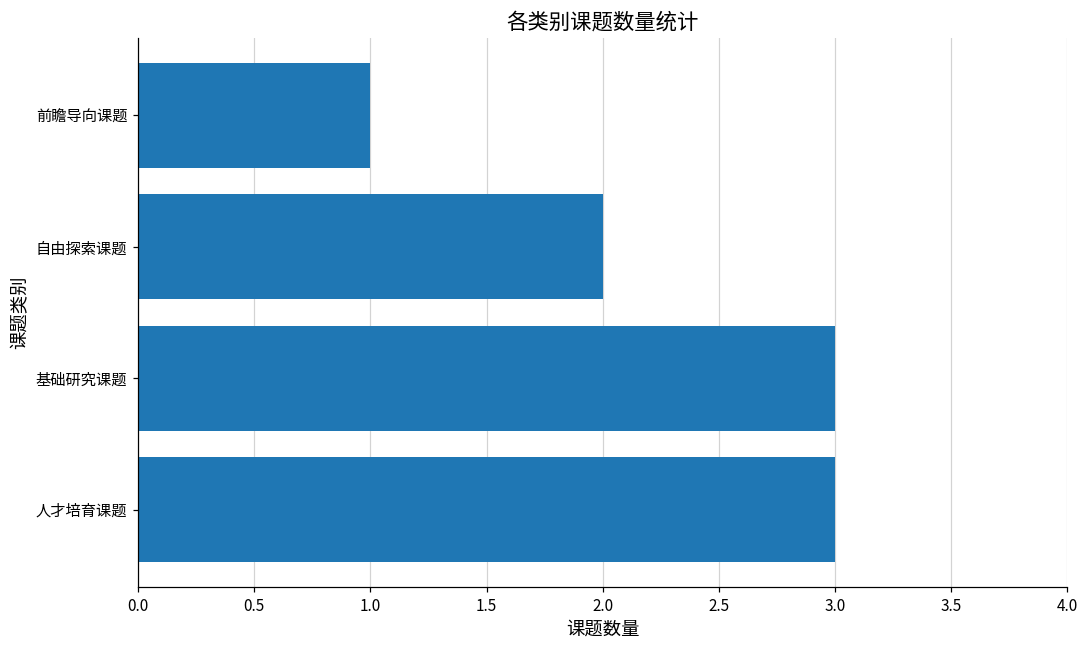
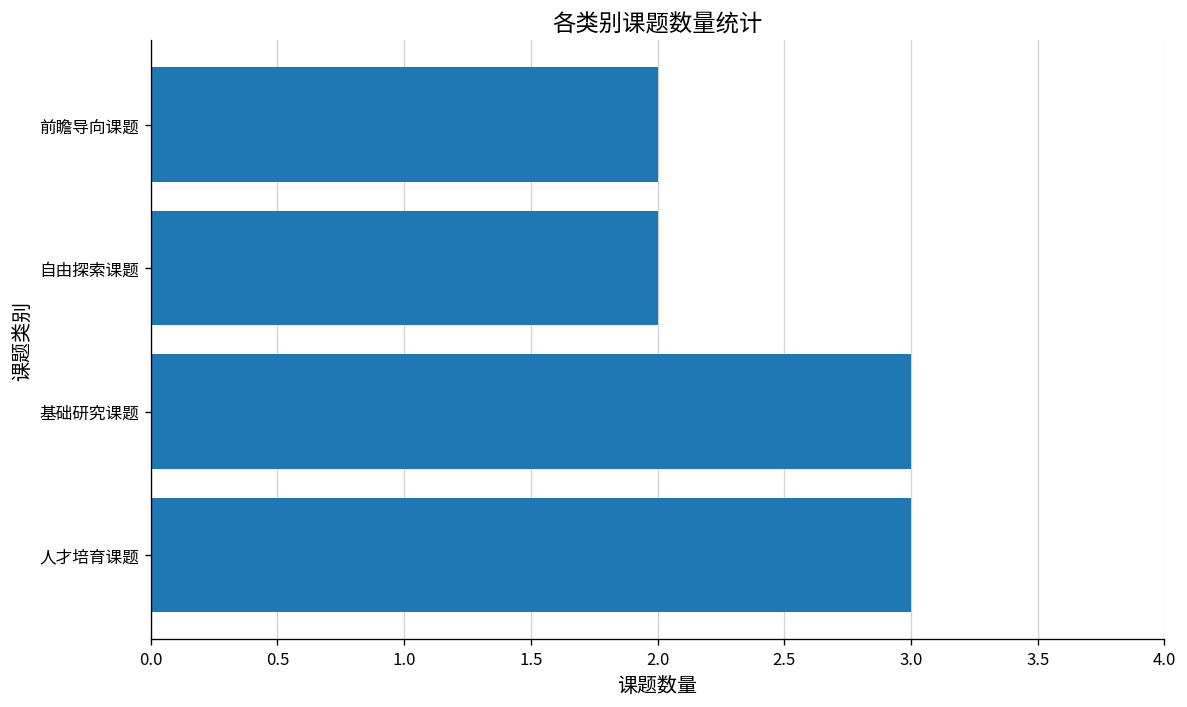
  {
-   "前瞻导向课题": 1,
+   "前瞻导向课题": 2,
    "自由探索课题": 2,
    "基础研究课题": 3,
    "人才培育课题": 3
  }
